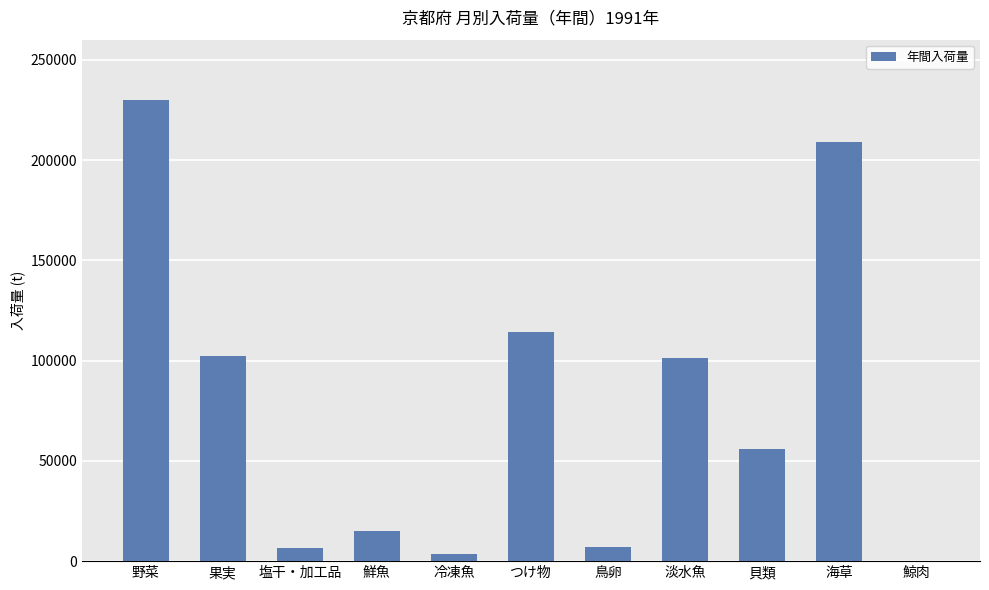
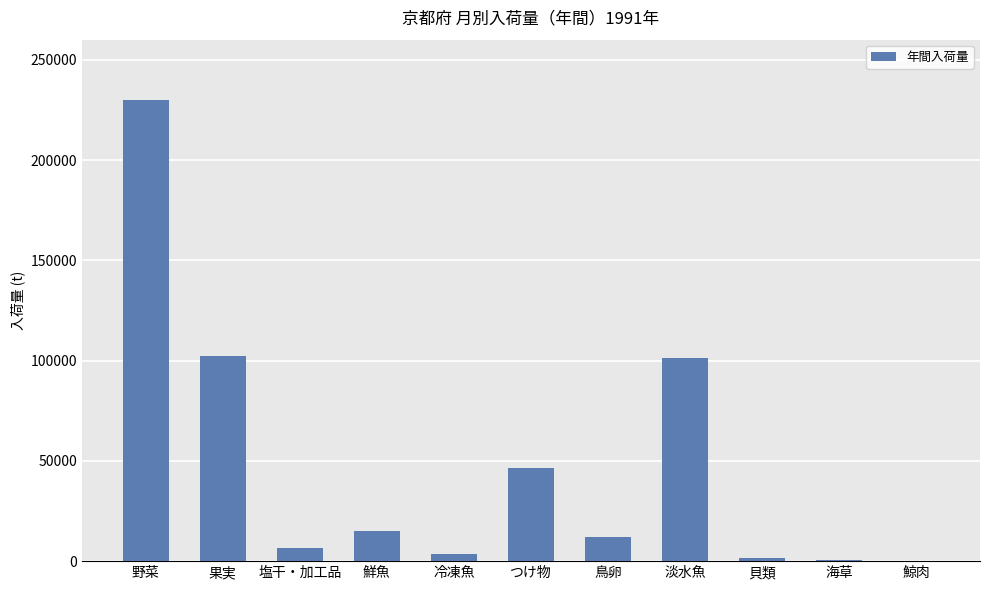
  {
    "野菜": 230000,
    "果実": 102000,
    "塩干・加工品": 6000,
    "鮮魚": 15000,
    "冷凍魚": 4000,
-   "つけ物": 114000,
-   "鳥卵": 7000,
+   "つけ物": 47000,
+   "鳥卵": 12000,
    "淡水魚": 101000,
-   "貝類": 56000,
-   "海草": 209000
+   "貝類": 2000,
+   "海草": 1000
  }
